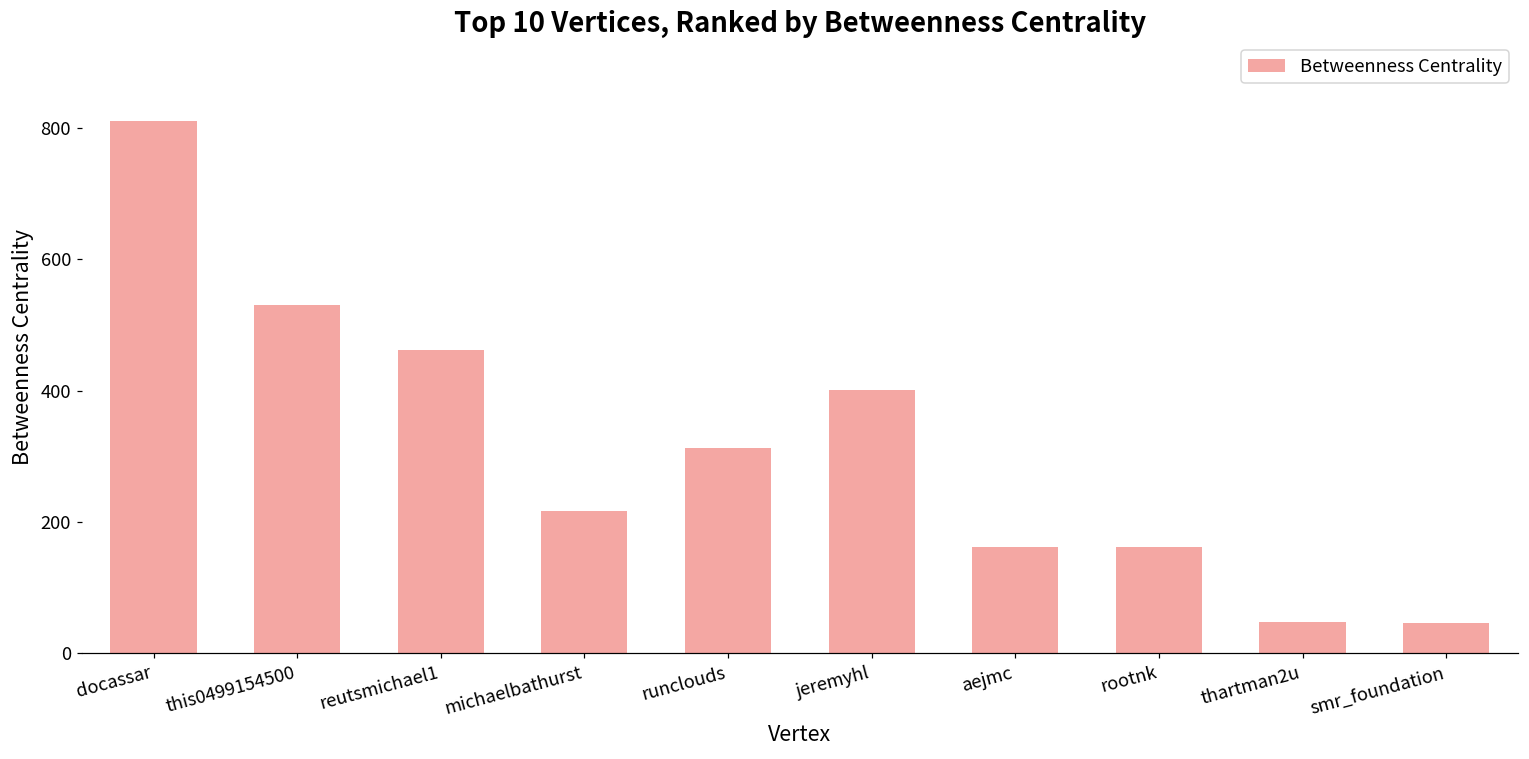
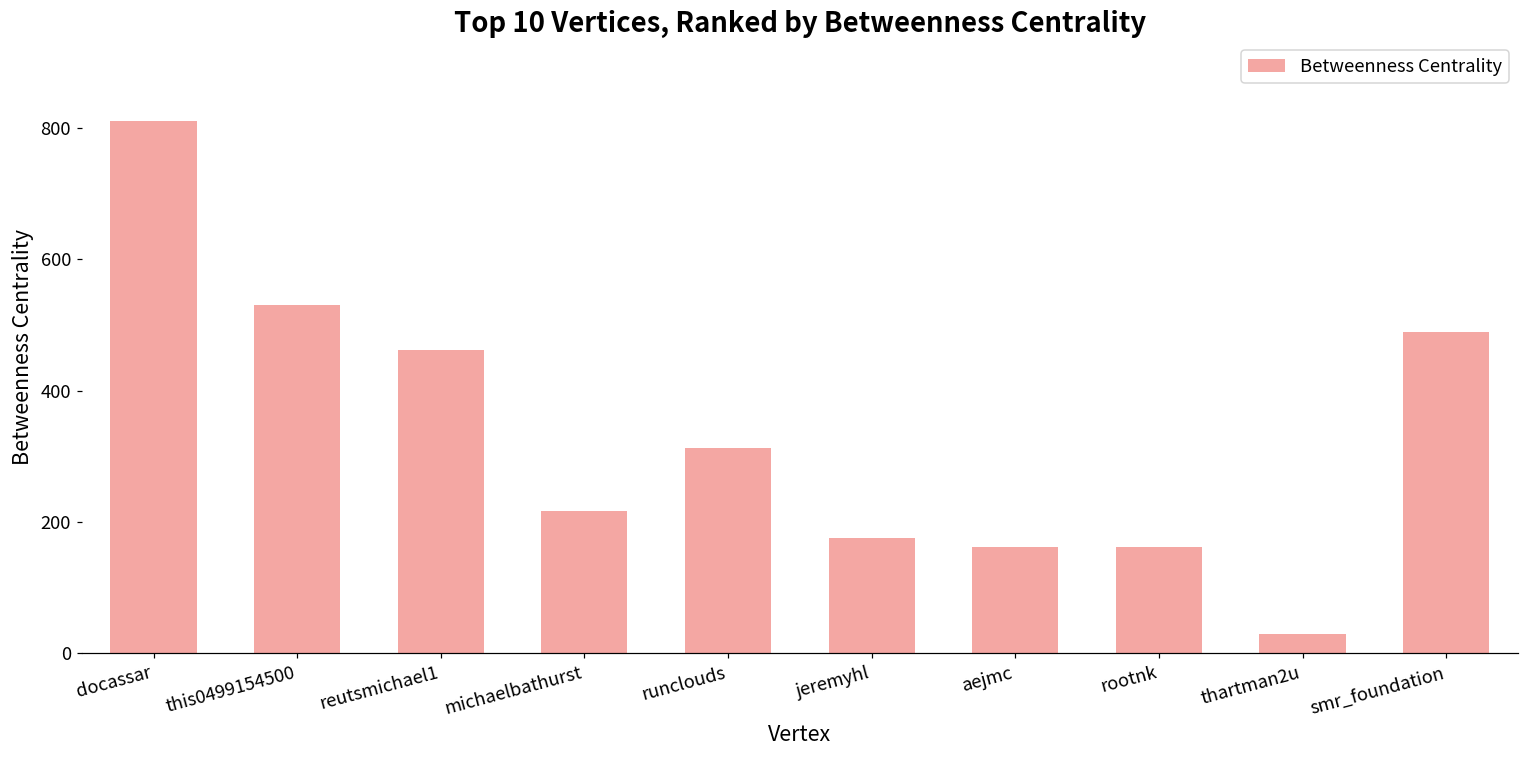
  {
    "docassar": 810,
    "this0499154500": 530,
    "reutsmichael1": 460,
    "michaelbathurst": 220,
    "runclouds": 310,
-   "jeremyhl": 400,
+   "jeremyhl": 170,
    "aejmc": 160,
    "rootnk": 160,
-   "thartman2u": 50,
-   "smr_foundation": 50
+   "thartman2u": 30,
+   "smr_foundation": 490
  }
